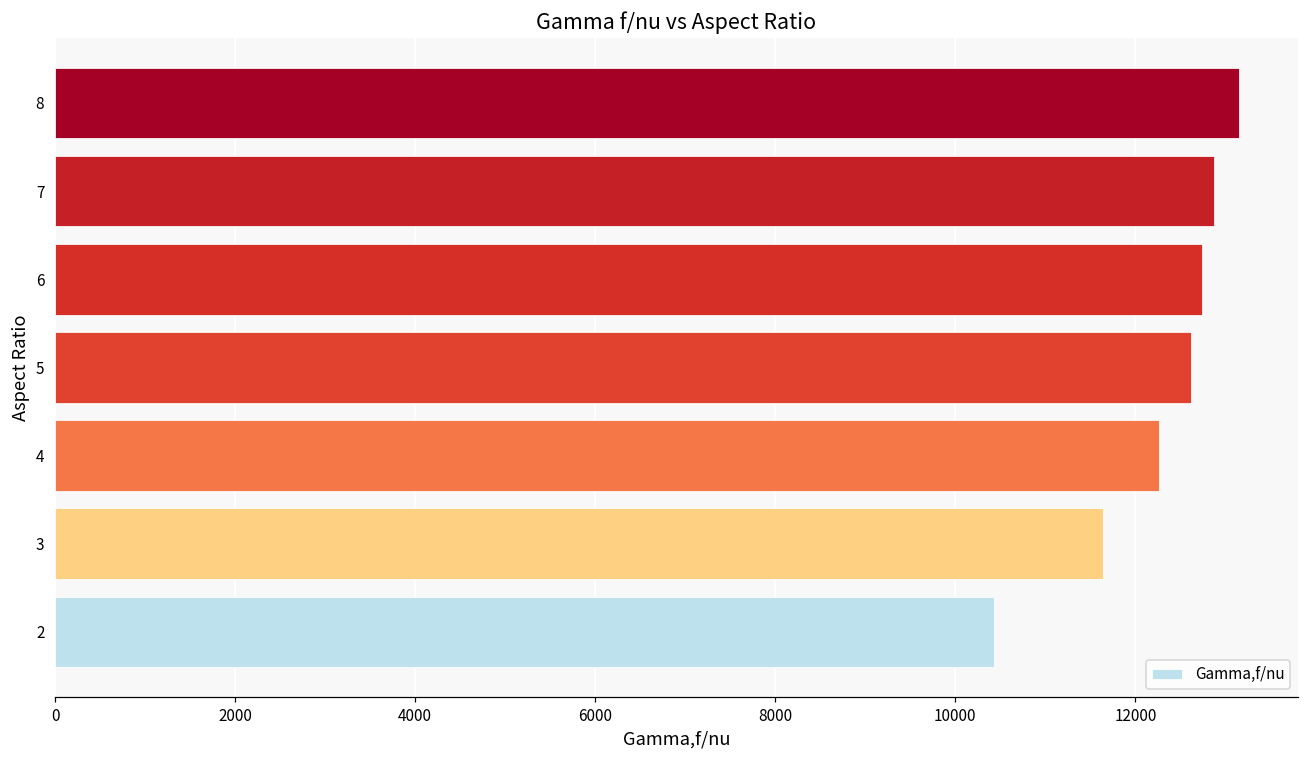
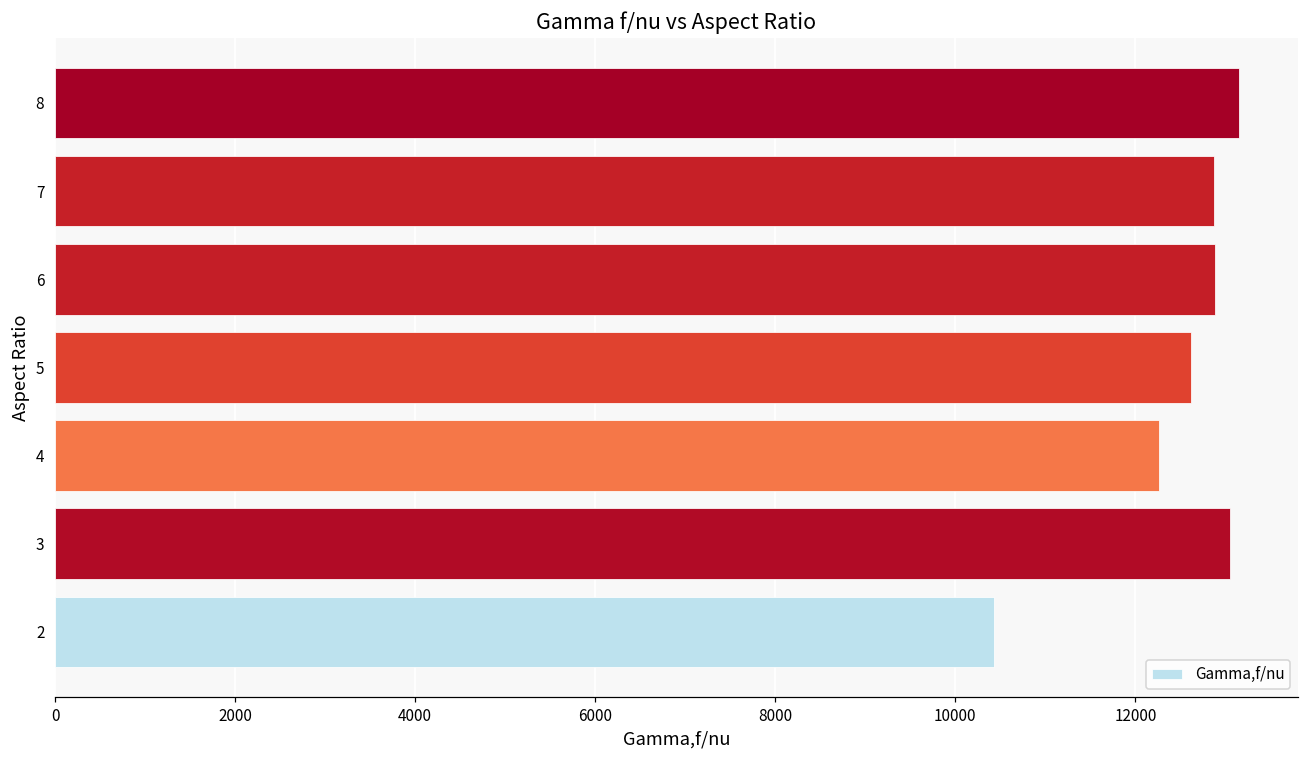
  {
    "8": 13100,
    "7": 12900,
-   "6": 12700,
+   "6": 12900,
    "5": 12600,
    "4": 12300,
-   "3": 11600,
+   "3": 13000,
    "2": 10400
  }
